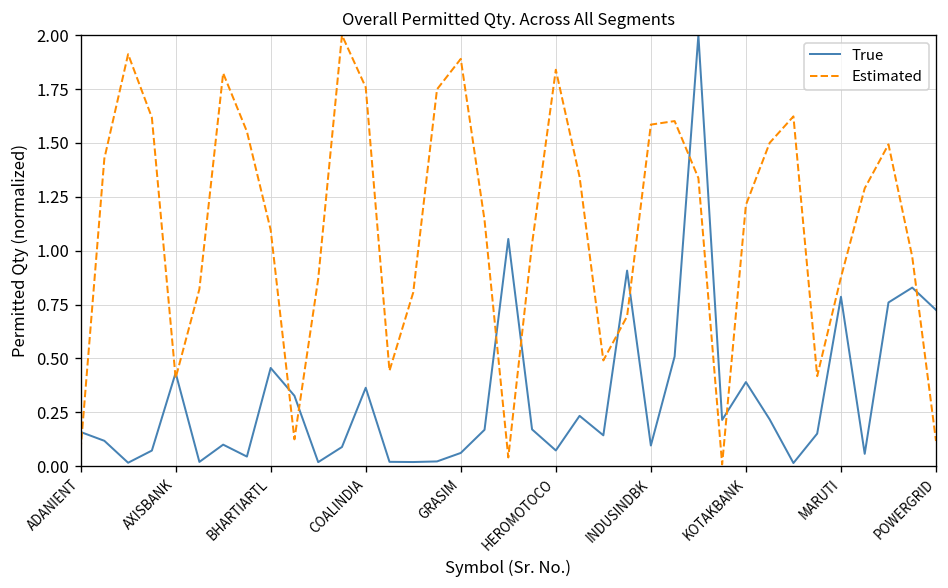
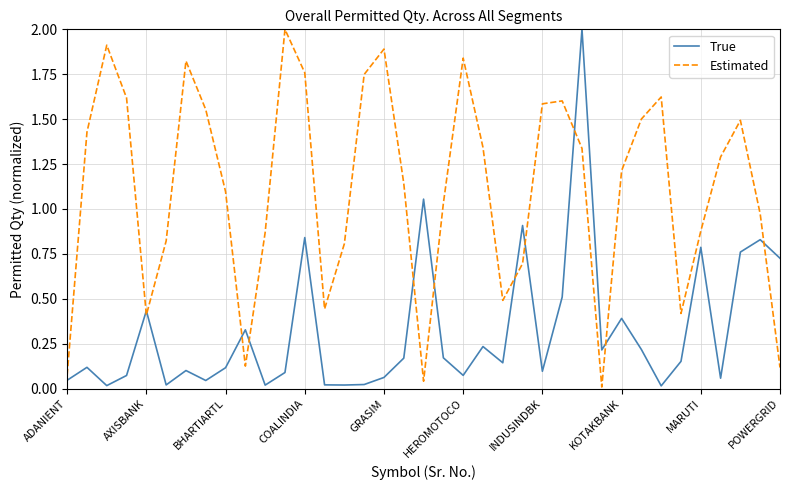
  {
    "True": {
-     "ADANIENT": 0.16,
+     "ADANIENT": 0.05,
      "AXISBANK": 0.43,
-     "BHARTIARTL": 0.46,
-     "COALINDIA": 0.36,
+     "BHARTIARTL": 0.12,
+     "COALINDIA": 0.84,
      "GRASIM": 0.06,
      "HEROMOTOCO": 0.07,
      "INDUSINDBK": 0.10,
      "KOTAKBANK": 0.39,
      "MARUTI": 0.79,
      "POWERGRID": 0.73
    },
    "Estimated": {
      "ADANIENT": 0.08,
      "AXISBANK": 0.41,
      "BHARTIARTL": 1.10,
      "COALINDIA": 1.76,
      "GRASIM": 1.89,
      "HEROMOTOCO": 1.84,
      "INDUSINDBK": 1.59,
      "KOTAKBANK": 1.21,
      "MARUTI": 0.88,
      "POWERGRID": 0.12
    }
  }
